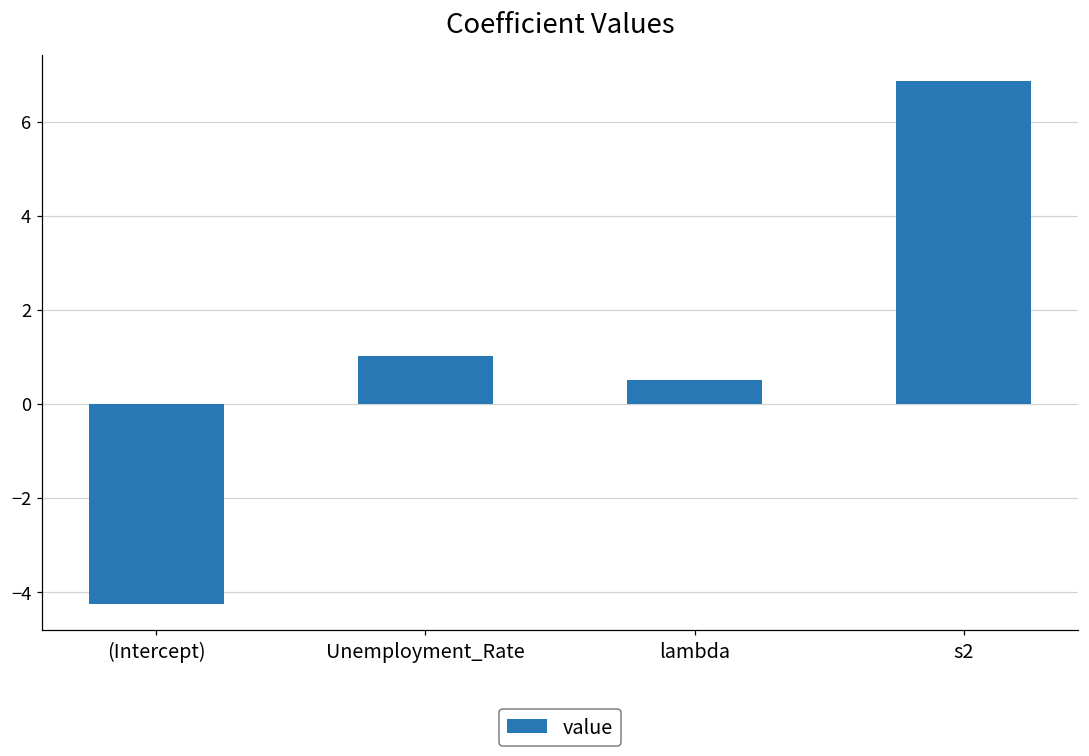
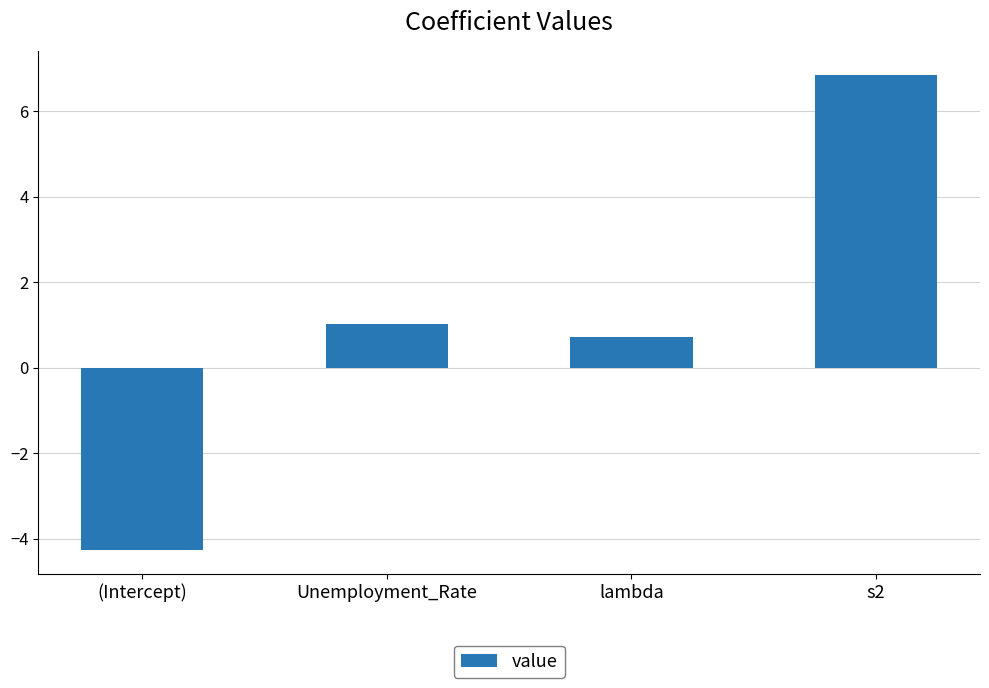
  {
    "(Intercept)": -4.3,
    "Unemployment_Rate": 1.0,
-   "lambda": 0.5,
+   "lambda": 0.7,
    "s2": 6.9
  }
